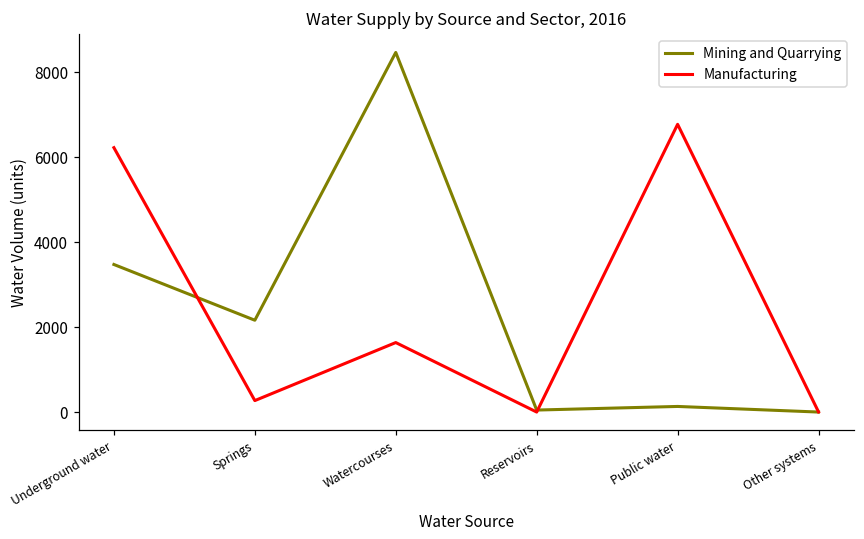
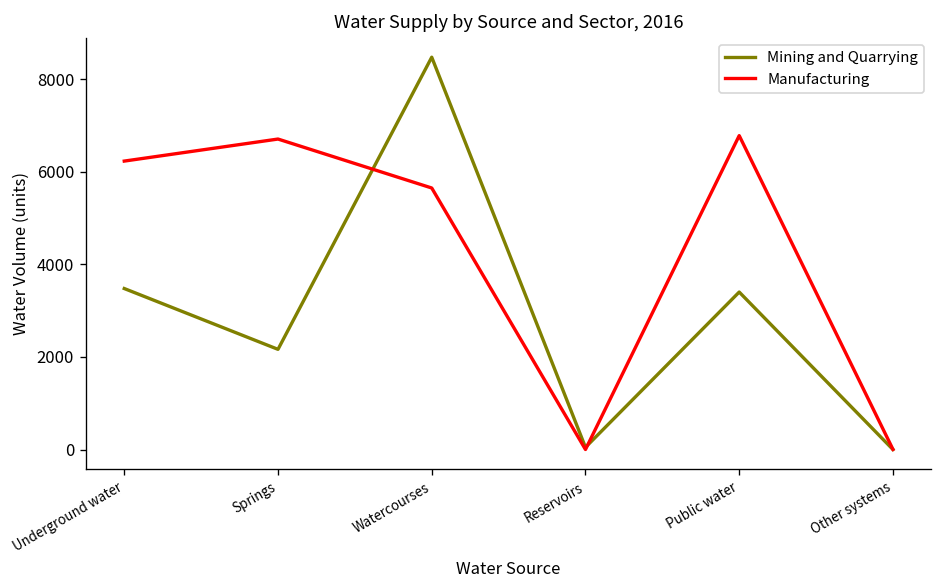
  {
    "Mining and Quarrying": {
      "Underground water": 3500,
      "Springs": 2200,
      "Watercourses": 8500,
-     "Public water": 100
+     "Public water": 3400
    },
    "Manufacturing": {
      "Underground water": 6200,
-     "Springs": 300,
-     "Watercourses": 1600,
+     "Springs": 6700,
+     "Watercourses": 5600,
      "Public water": 6800
    }
  }
